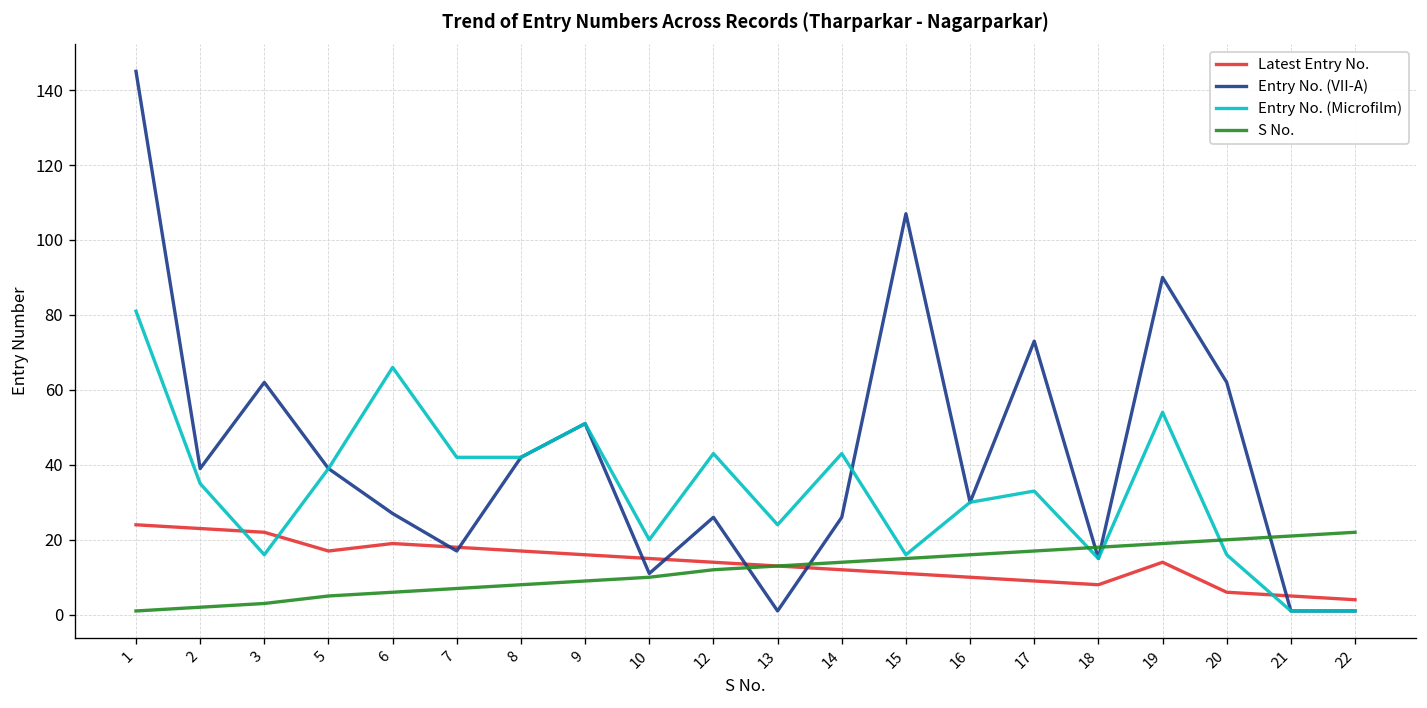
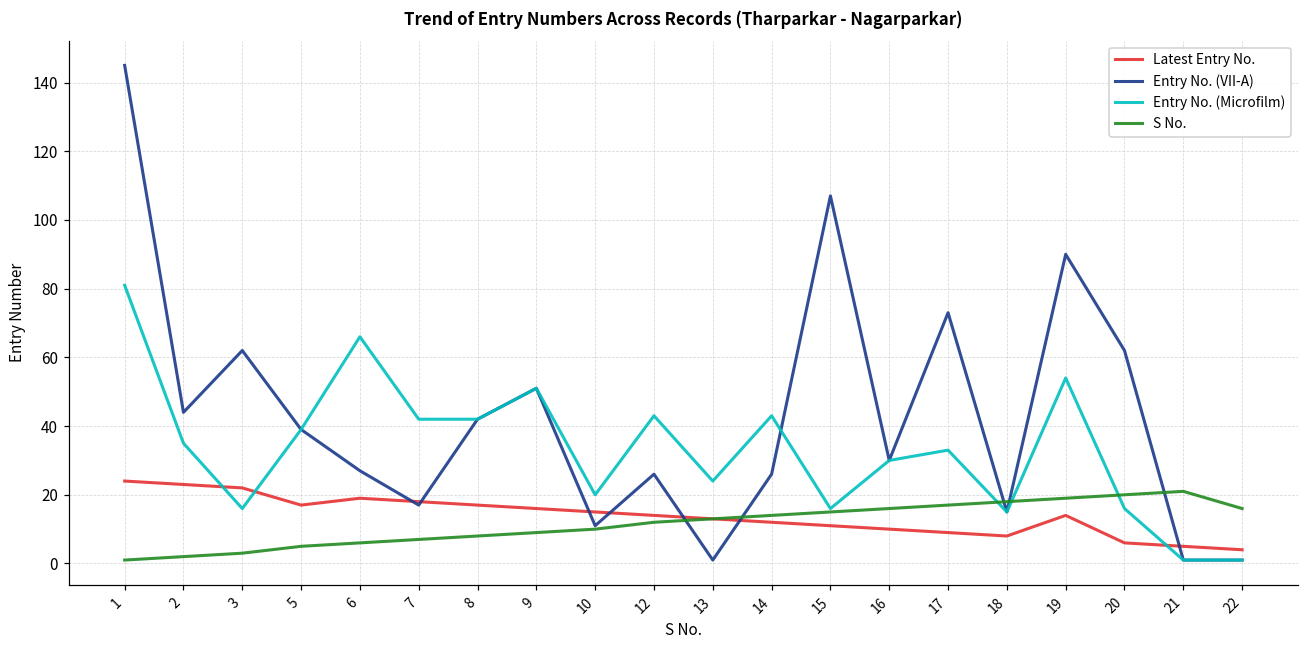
  {
    "Latest Entry No.": {
      "1": 24,
      "2": 23,
      "3": 22,
      "5": 17,
      "6": 19,
      "7": 18,
      "8": 17,
      "9": 16,
      "10": 15,
      "12": 14,
      "14": 12,
      "15": 11,
      "16": 10,
      "17": 9,
      "18": 8,
      "19": 14,
      "20": 6,
      "21": 5,
      "22": 4
    },
    "Entry No. (VII-A)": {
      "1": 145,
-     "2": 39,
+     "2": 44,
      "3": 62,
      "6": 27,
      "7": 17,
      "10": 11,
      "12": 26,
      "13": 1,
      "14": 26,
      "15": 107,
      "17": 73,
      "19": 90,
      "20": 62
    },
    "Entry No. (Microfilm)": {
      "1": 81,
      "2": 35,
      "3": 16,
      "6": 66,
      "7": 42,
      "10": 20,
      "12": 43,
      "13": 24,
      "14": 43,
      "15": 16,
      "17": 33,
      "19": 54,
      "20": 16
    },
    "S No.": {
      "1": 1,
      "2": 2,
      "3": 3,
      "5": 5,
      "6": 6,
      "7": 7,
      "8": 8,
      "9": 9,
      "10": 10,
      "12": 12,
      "14": 14,
      "15": 15,
      "16": 16,
      "17": 17,
      "18": 18,
      "19": 19,
      "20": 20,
      "21": 21,
-     "22": 22
+     "22": 16
    }
  }
